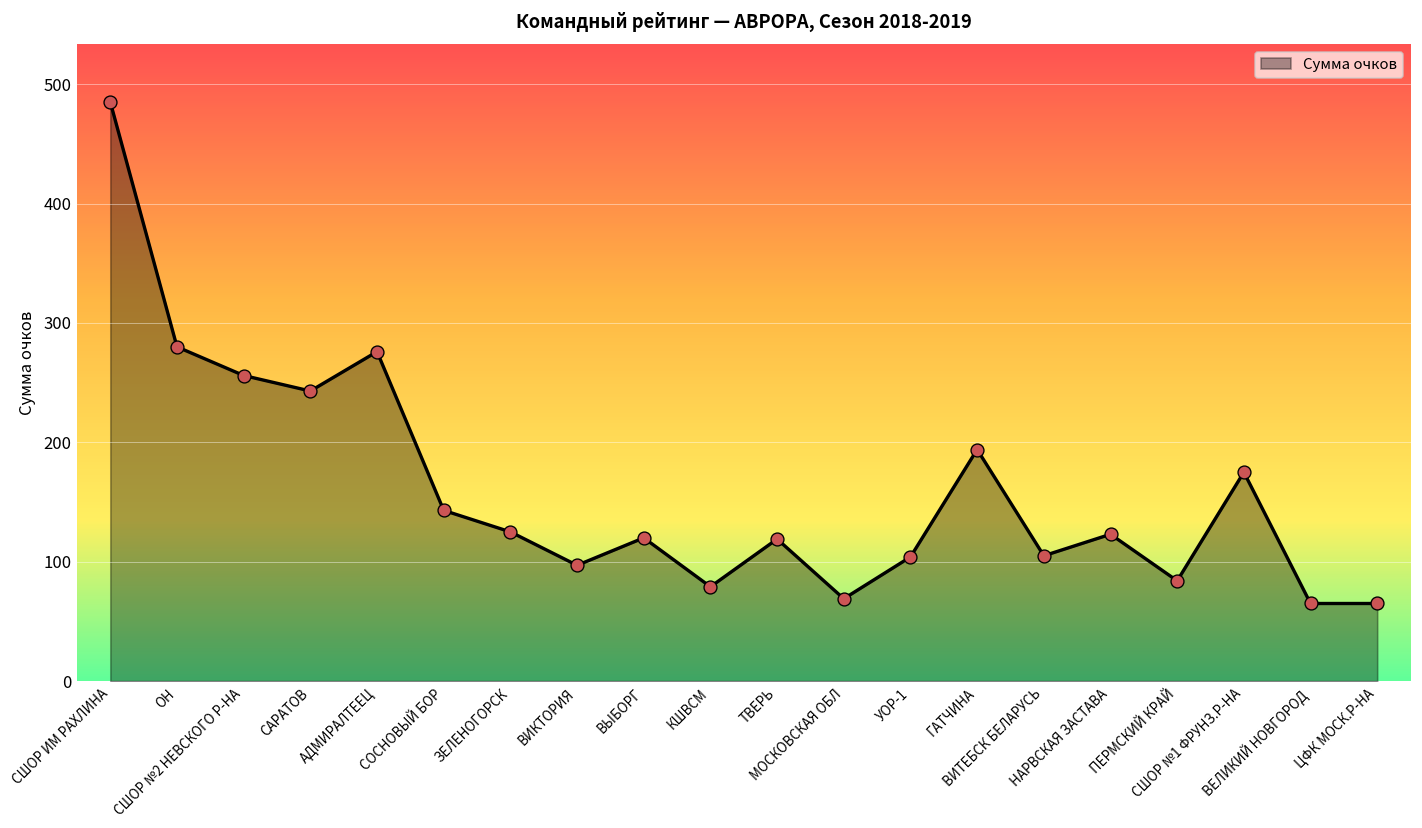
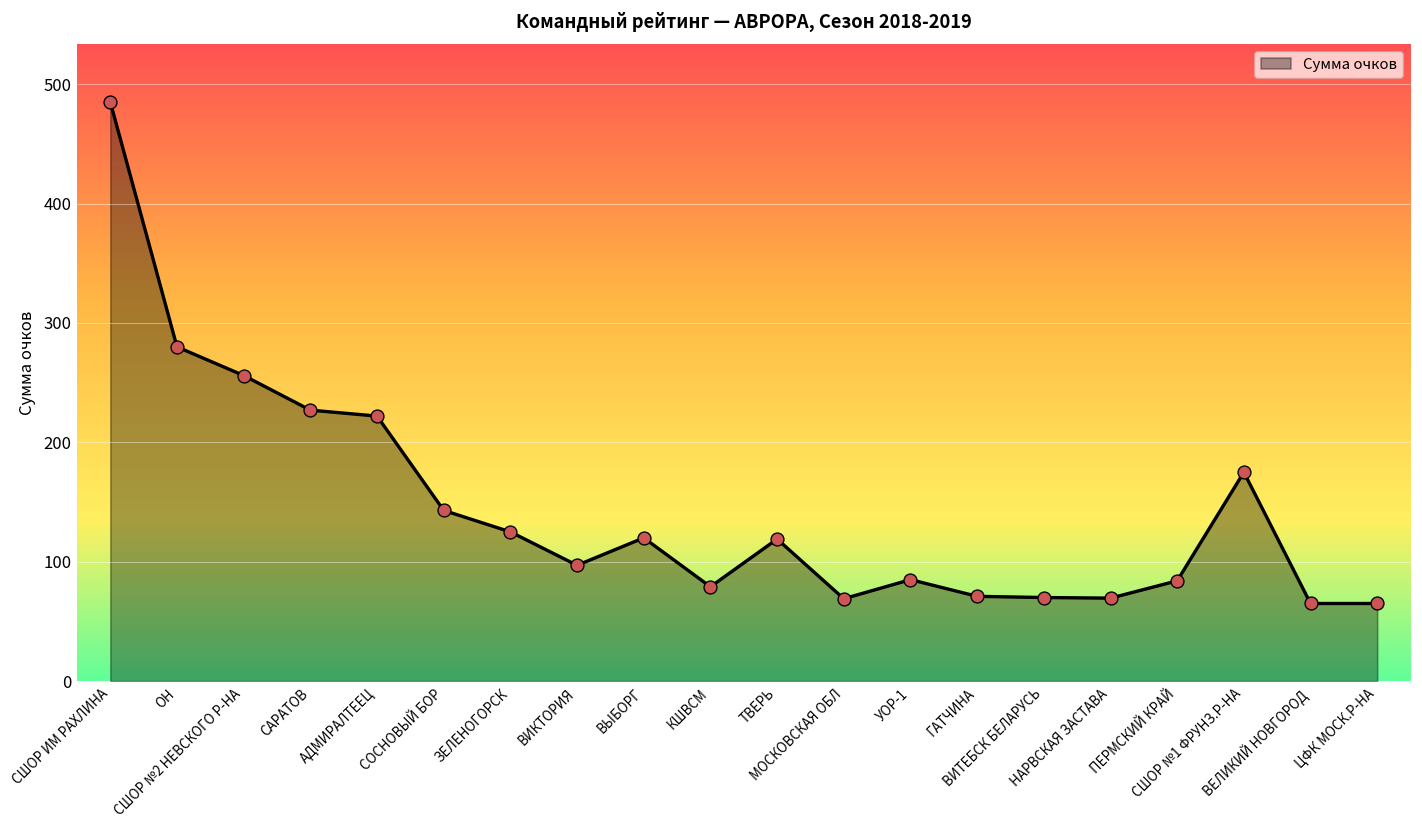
  {
    "СШОР ИМ РАХЛИНА": 490,
    "ОН": 280,
    "СШОР №2 НЕВСКОГО Р-НА": 260,
-   "САРАТОВ": 240,
-   "АДМИРАЛТЕЕЦ": 280,
+   "САРАТОВ": 230,
+   "АДМИРАЛТЕЕЦ": 220,
    "СОСНОВЫЙ БОР": 140,
    "ЗЕЛЕНОГОРСК": 130,
    "ВИКТОРИЯ": 100,
    "ВЫБОРГ": 120,
    "КШВСМ": 80,
    "ТВЕРЬ": 120,
    "МОСКОВСКАЯ ОБЛ": 70,
-   "УОР-1": 100,
-   "ГАТЧИНА": 190,
-   "ВИТЕБСК БЕЛАРУСЬ": 110,
-   "НАРВСКАЯ ЗАСТАВА": 120,
+   "УОР-1": 90,
+   "ГАТЧИНА": 70,
+   "ВИТЕБСК БЕЛАРУСЬ": 70,
+   "НАРВСКАЯ ЗАСТАВА": 70,
    "ПЕРМСКИЙ КРАЙ": 80,
    "СШОР №1 ФРУНЗ.Р-НА": 180,
    "ВЕЛИКИЙ НОВГОРОД": 70,
    "ЦФК МОСК.Р-НА": 70
  }
